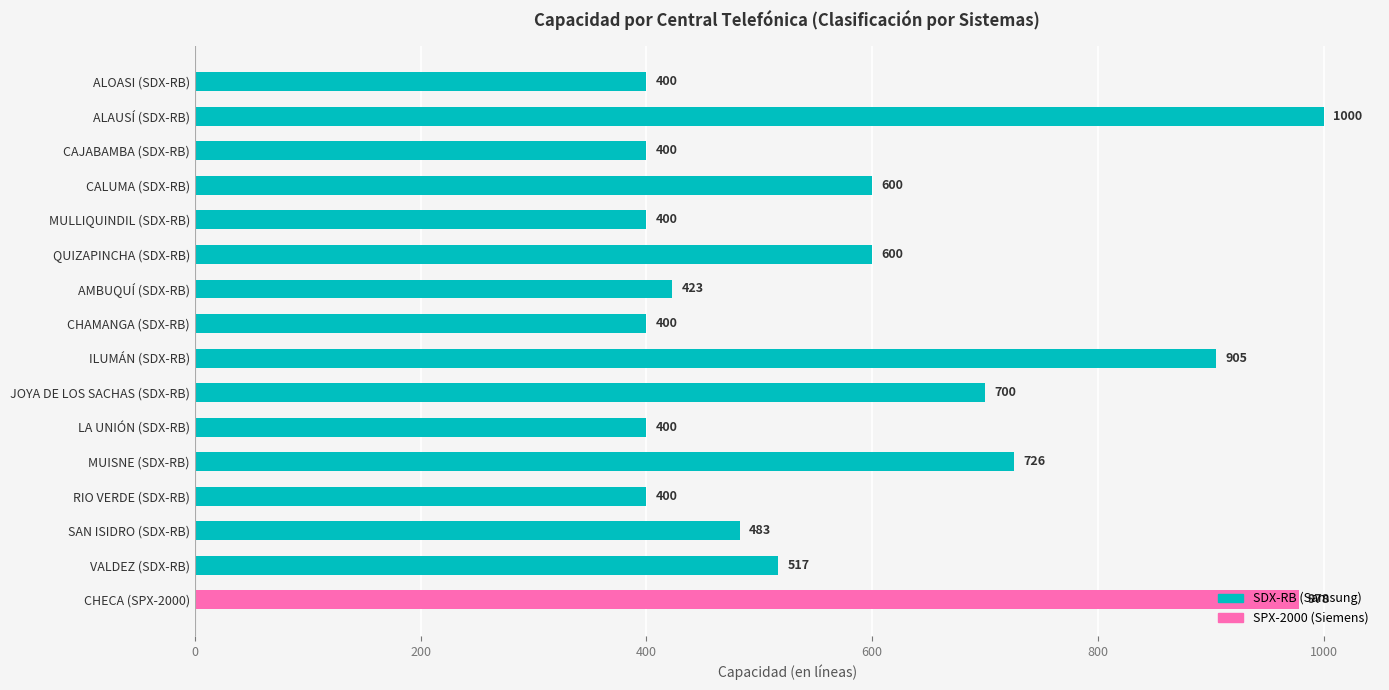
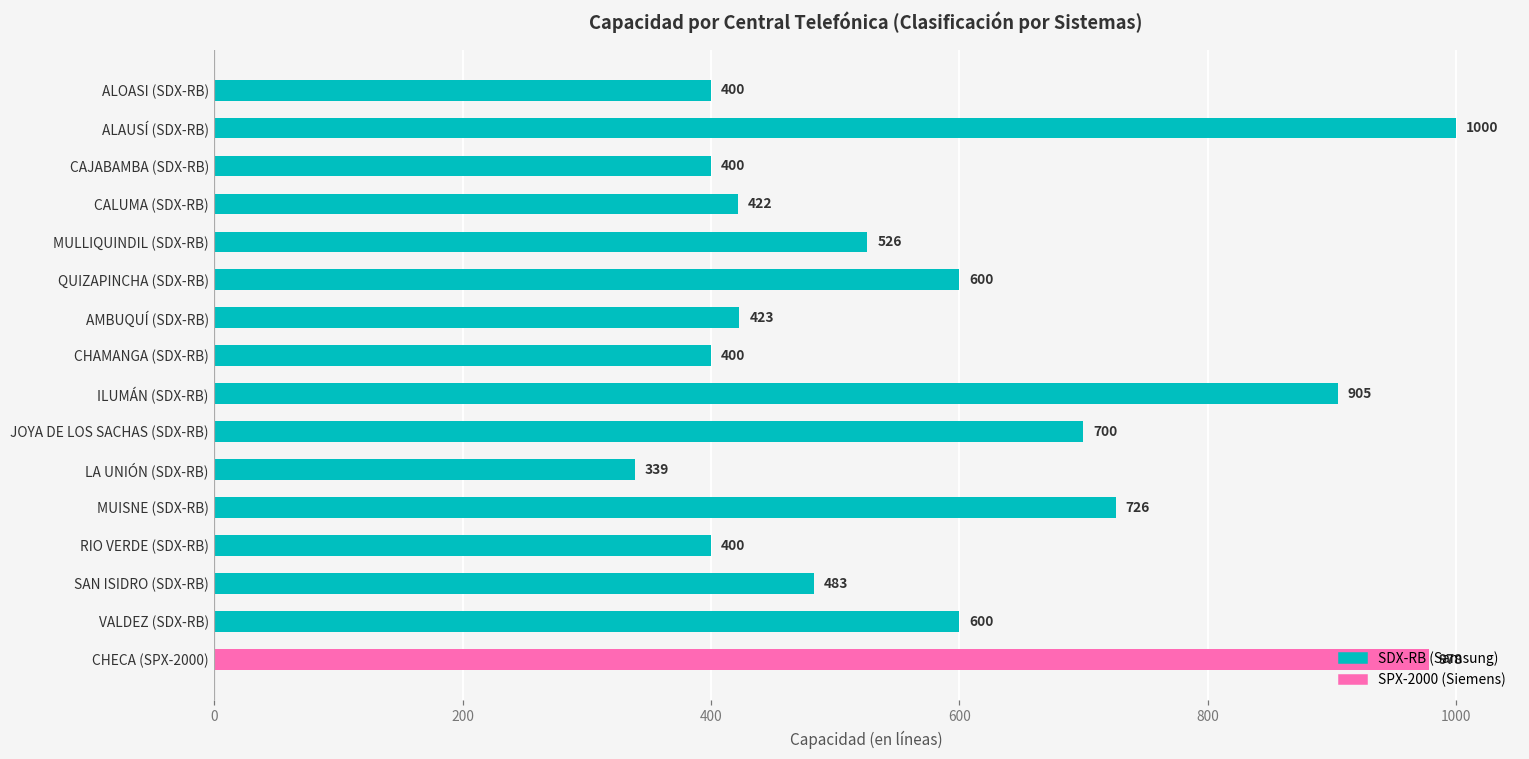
  {
    "ALOASI (SDX-RB)": 400,
    "ALAUSÍ (SDX-RB)": 1000,
    "CAJABAMBA (SDX-RB)": 400,
-   "CALUMA (SDX-RB)": 600,
-   "MULLIQUINDIL (SDX-RB)": 400,
+   "CALUMA (SDX-RB)": 422,
+   "MULLIQUINDIL (SDX-RB)": 526,
    "QUIZAPINCHA (SDX-RB)": 600,
    "AMBUQUÍ (SDX-RB)": 423,
    "CHAMANGA (SDX-RB)": 400,
    "ILUMÁN (SDX-RB)": 905,
    "JOYA DE LOS SACHAS (SDX-RB)": 700,
-   "LA UNIÓN (SDX-RB)": 400,
+   "LA UNIÓN (SDX-RB)": 339,
    "MUISNE (SDX-RB)": 726,
    "RIO VERDE (SDX-RB)": 400,
    "SAN ISIDRO (SDX-RB)": 483,
-   "VALDEZ (SDX-RB)": 517,
+   "VALDEZ (SDX-RB)": 600,
    "CHECA (SPX-2000)": 978
  }
